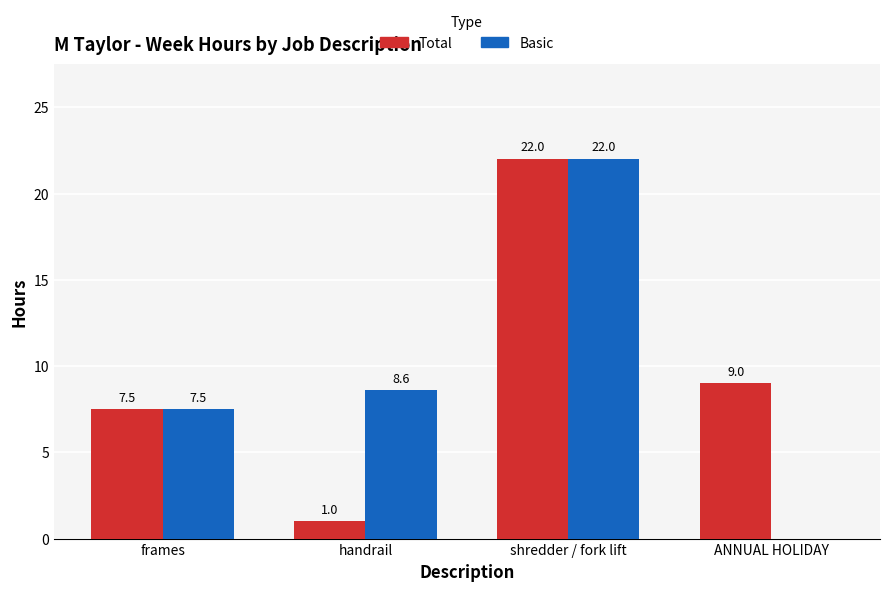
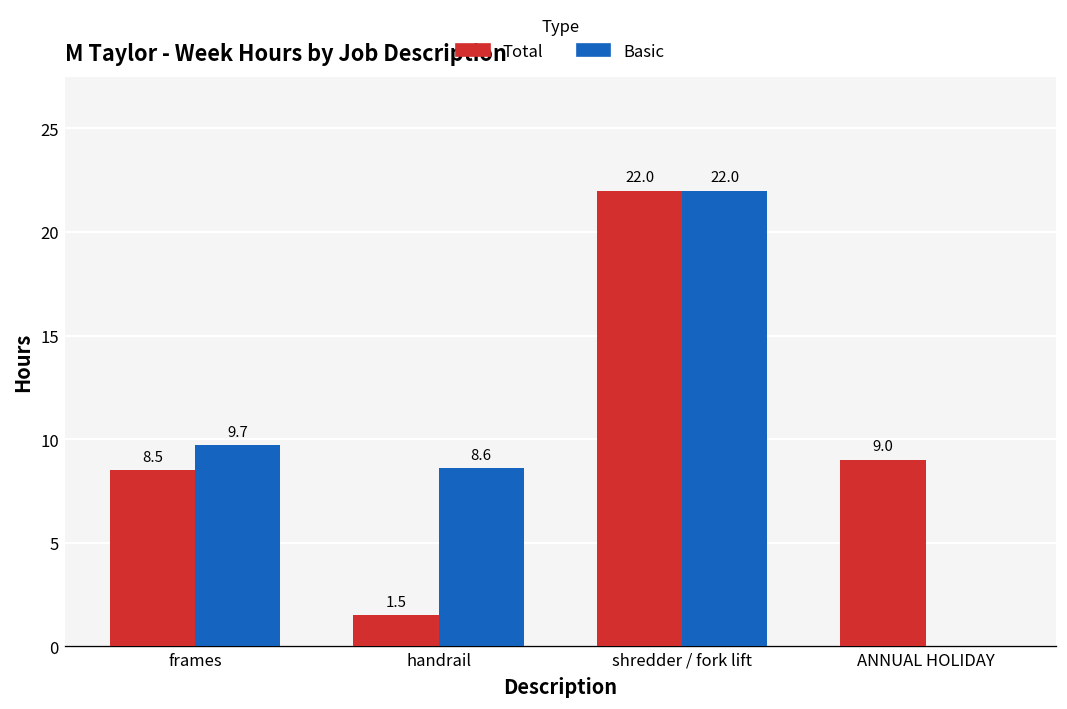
  {
    "Total": {
-     "frames": 7.5,
-     "handrail": 1.0,
+     "frames": 8.5,
+     "handrail": 1.5,
      "shredder / fork lift": 22.0,
      "ANNUAL HOLIDAY": 9.0
    },
    "Basic": {
-     "frames": 7.5,
+     "frames": 9.7,
      "handrail": 8.6,
      "shredder / fork lift": 22.0
    }
  }
